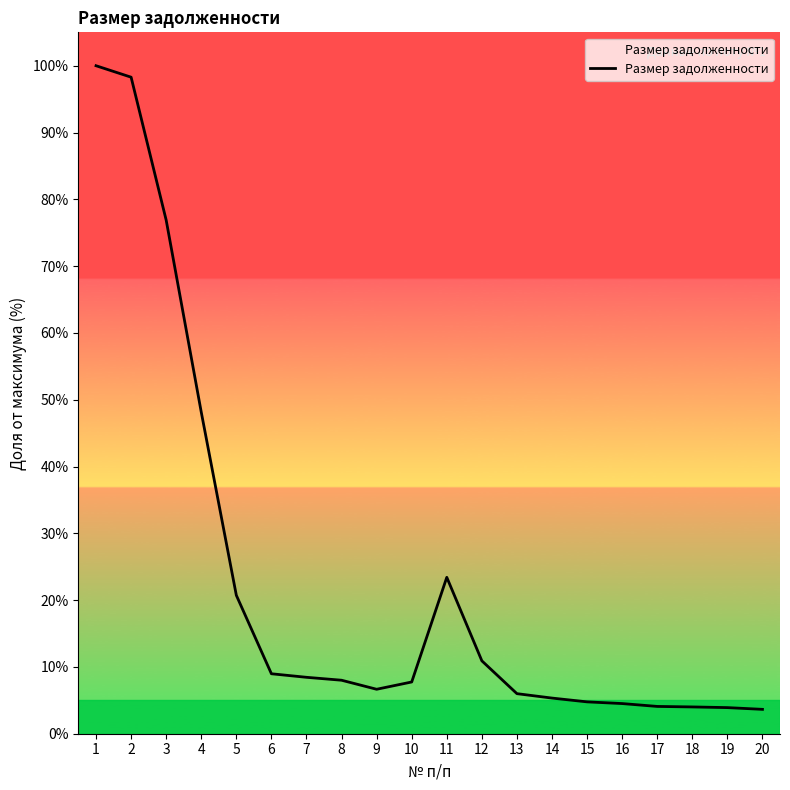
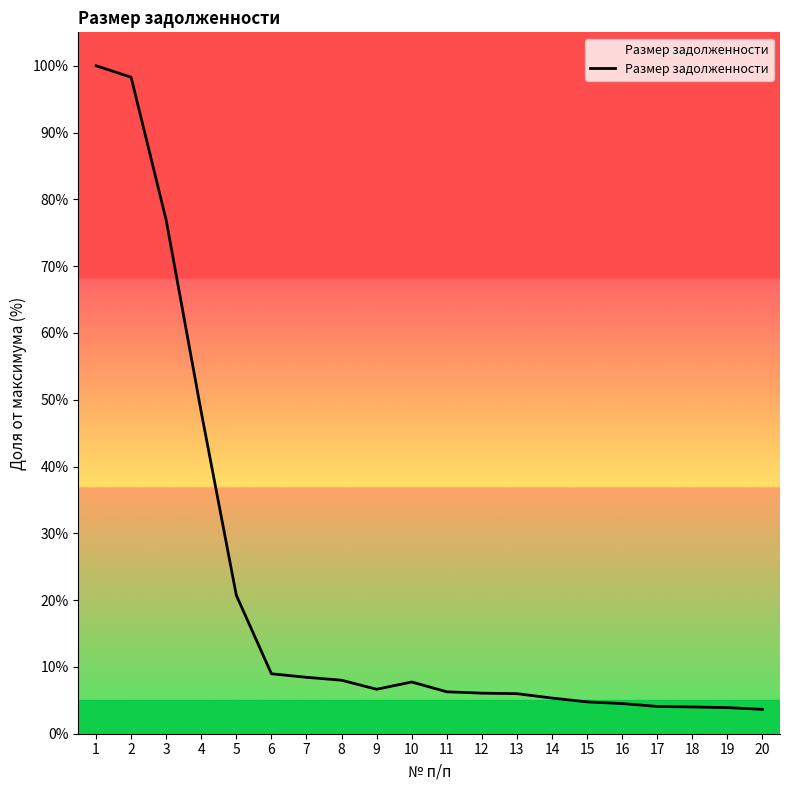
  {
    "1": "100%",
    "2": "98%",
    "3": "77%",
    "4": "48%",
    "5": "21%",
    "6": "9%",
    "7": "8%",
    "8": "8%",
    "9": "7%",
    "10": "8%",
-   "11": "23%",
-   "12": "11%",
+   "11": "6%",
+   "12": "6%",
    "13": "6%",
    "14": "5%"
  }
